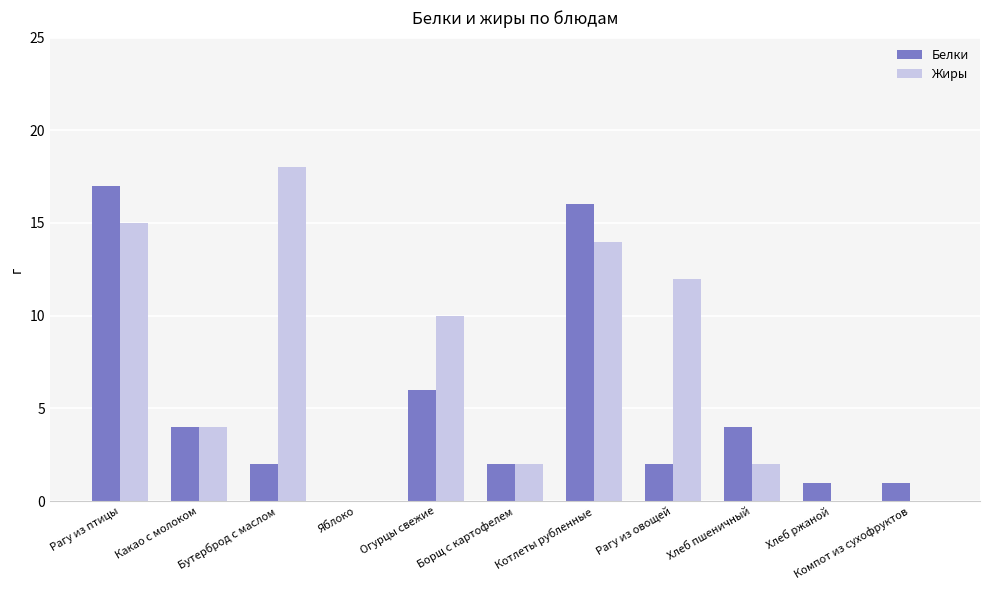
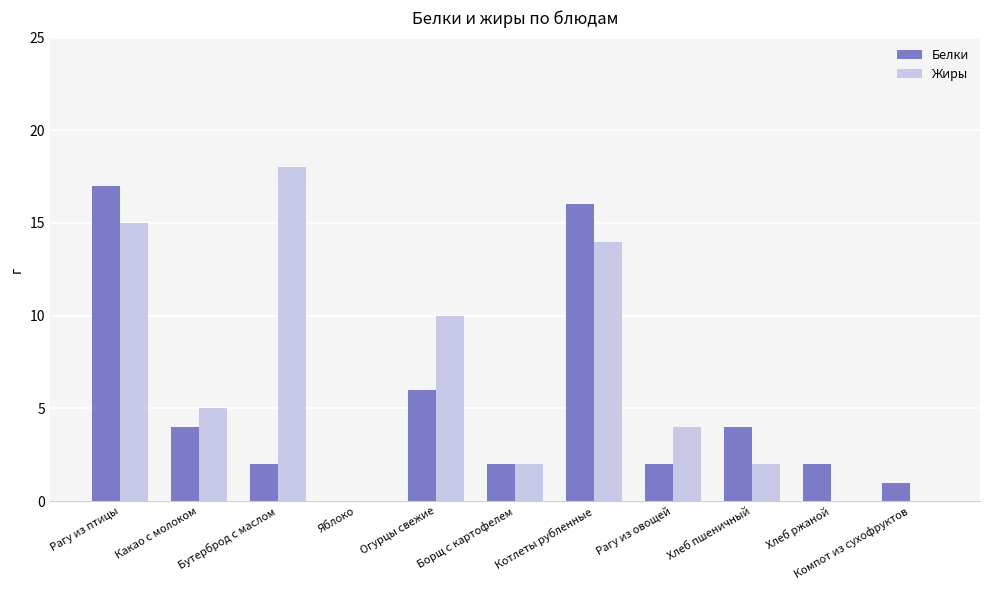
  {
    "Белки": {
      "Рагу из птицы": 17,
      "Какао с молоком": 4,
      "Бутерброд с маслом": 2,
      "Яблоко": 0,
      "Огурцы свежие": 6,
      "Борщ с картофелем": 2,
      "Котлеты рубленные": 16,
      "Рагу из овощей": 2,
      "Хлеб пшеничный": 4,
-     "Хлеб ржаной": 1,
+     "Хлеб ржаной": 2,
      "Компот из сухофруктов": 1
    },
    "Жиры": {
      "Рагу из птицы": 15,
-     "Какао с молоком": 4,
+     "Какао с молоком": 5,
      "Бутерброд с маслом": 18,
      "Яблоко": 0,
      "Огурцы свежие": 10,
      "Борщ с картофелем": 2,
      "Котлеты рубленные": 14,
-     "Рагу из овощей": 12,
+     "Рагу из овощей": 4,
      "Хлеб пшеничный": 2,
      "Хлеб ржаной": 0,
      "Компот из сухофруктов": 0
    }
  }
